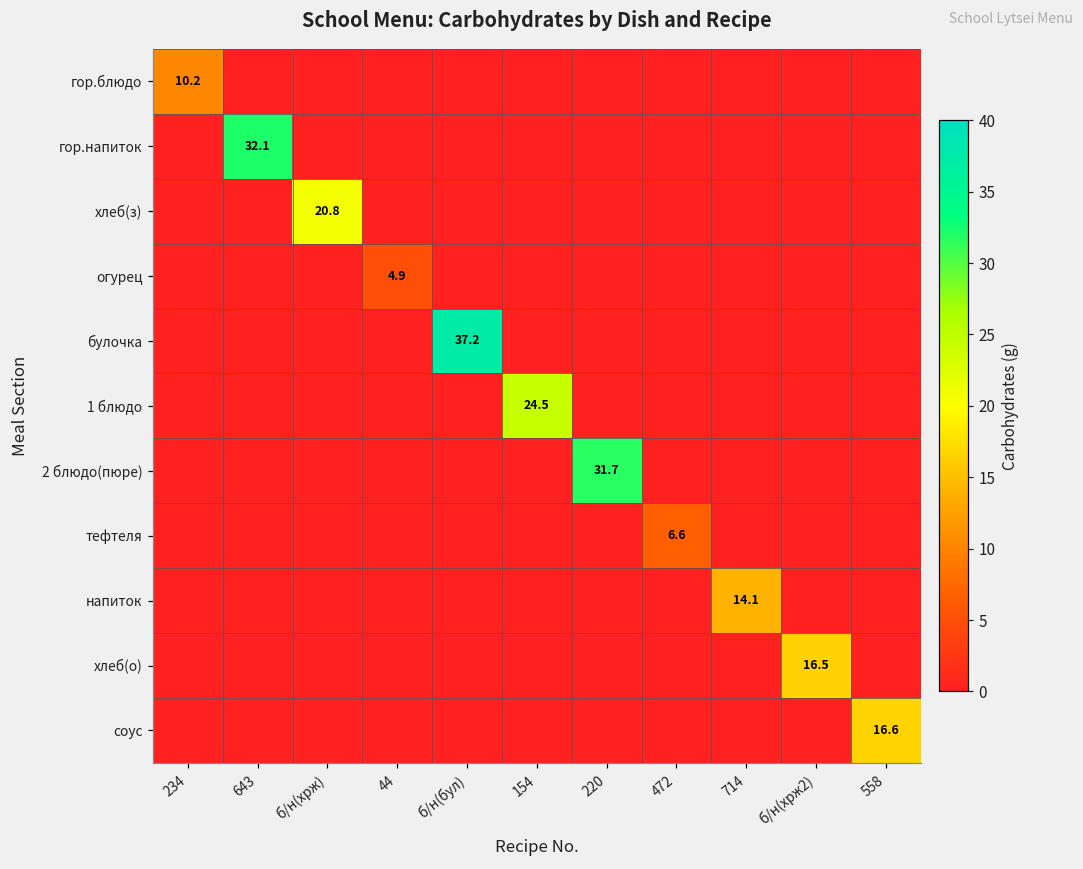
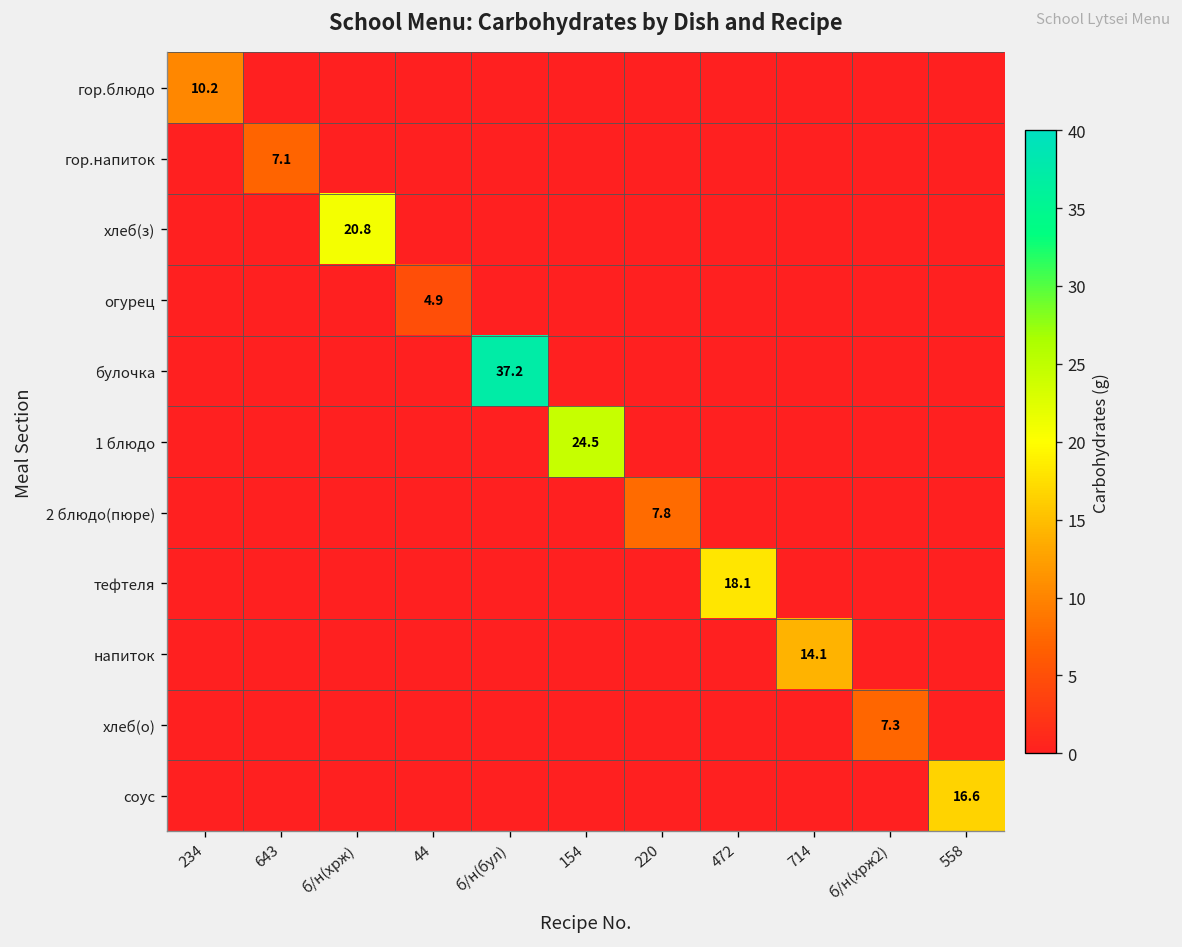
  {
    "гор.блюдо": {
      "234": 10.2
    },
    "гор.напиток": {
-     "643": 32.1
+     "643": 7.1
    },
    "хлеб(з)": {
      "б/н(хрж)": 20.8
    },
    "огурец": {
      "44": 4.9
    },
    "булочка": {
      "б/н(бул)": 37.2
    },
    "1 блюдо": {
      "154": 24.5
    },
    "2 блюдо(пюре)": {
-     "220": 31.7
+     "220": 7.8
    },
    "тефтеля": {
-     "472": 6.6
+     "472": 18.1
    },
    "напиток": {
      "714": 14.1
    },
    "хлеб(о)": {
-     "б/н(хрж2)": 16.5
+     "б/н(хрж2)": 7.3
    },
    "соус": {
      "558": 16.6
    }
  }
